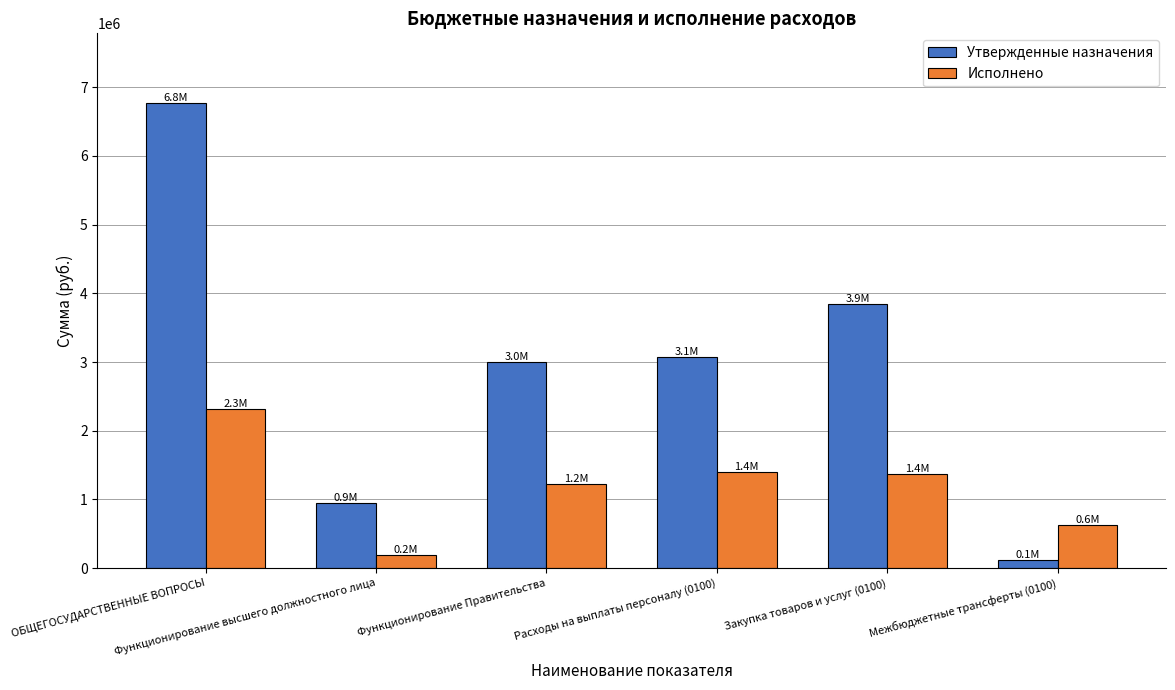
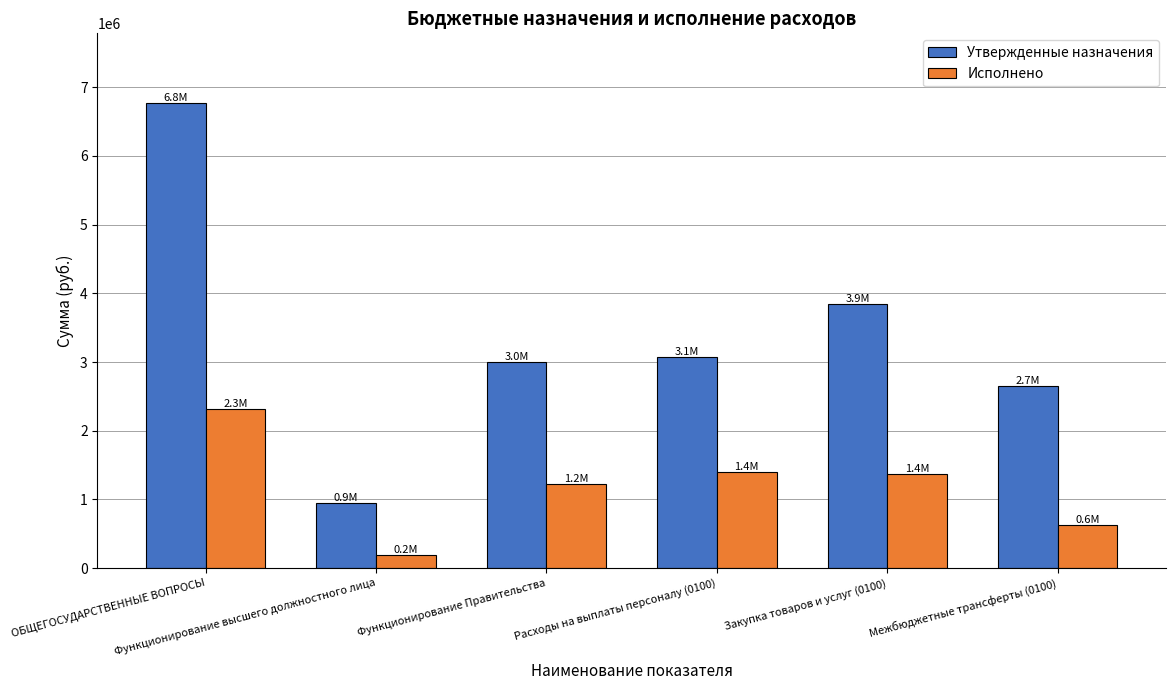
  {
    "Утвержденные назначения": {
      "ОБЩЕГОСУДАРСТВЕННЫЕ ВОПРОСЫ": "6.8M",
      "Функционирование высшего должностного лица": "0.9M",
      "Функционирование Правительства": "3.0M",
      "Расходы на выплаты персоналу (0100)": "3.1M",
      "Закупка товаров и услуг (0100)": "3.9M",
-     "Межбюджетные трансферты (0100)": "0.1M"
+     "Межбюджетные трансферты (0100)": "2.7M"
    },
    "Исполнено": {
      "ОБЩЕГОСУДАРСТВЕННЫЕ ВОПРОСЫ": "2.3M",
      "Функционирование высшего должностного лица": "0.2M",
      "Функционирование Правительства": "1.2M",
      "Расходы на выплаты персоналу (0100)": "1.4M",
      "Закупка товаров и услуг (0100)": "1.4M",
      "Межбюджетные трансферты (0100)": "0.6M"
    }
  }
